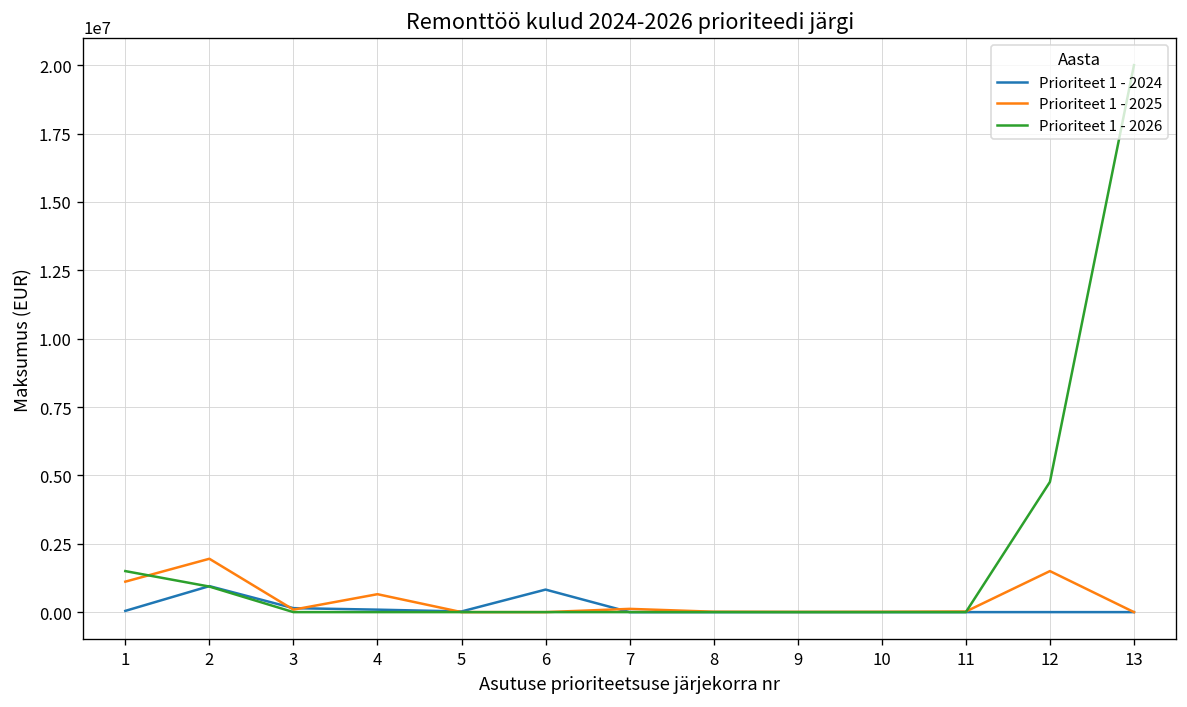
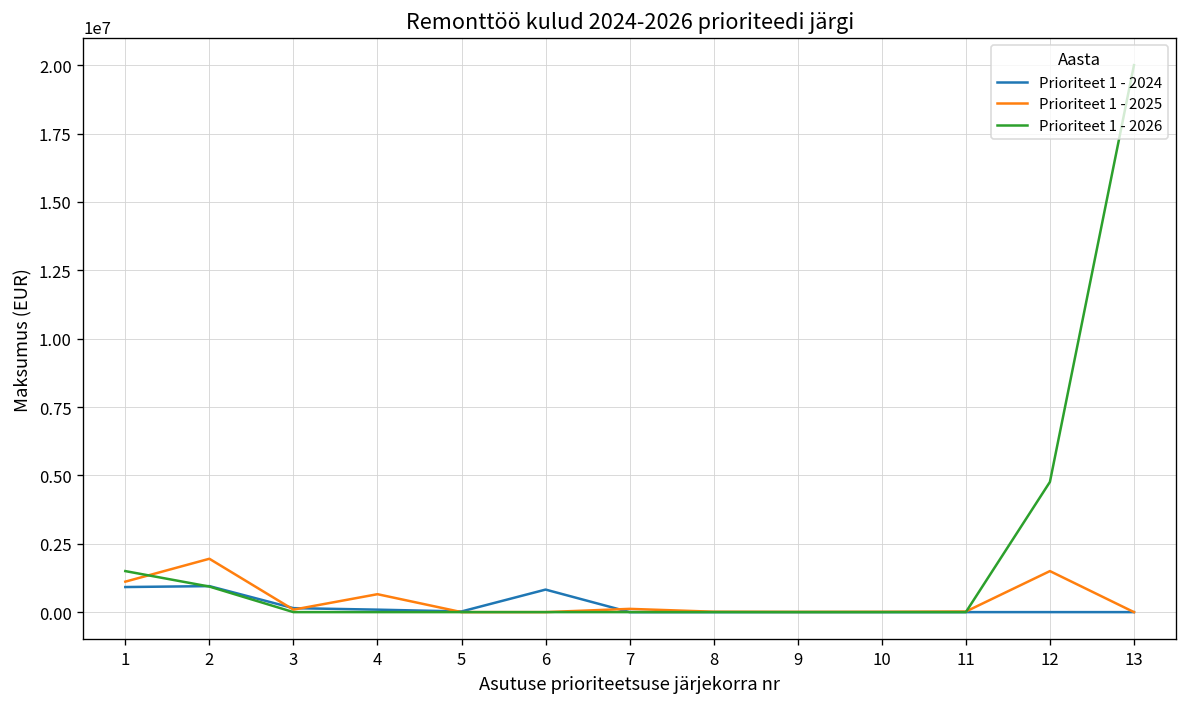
  {
    "Prioriteet 1 - 2024": {
-     "1": 0,
+     "1": 900000,
      "6": 800000,
      "12": 0
    },
    "Prioriteet 1 - 2025": {
      "1": 1100000,
      "2": 2000000,
      "4": 700000,
      "7": 100000,
      "12": 1500000
    },
    "Prioriteet 1 - 2026": {
      "1": 1500000,
      "12": 4800000
    }
  }
